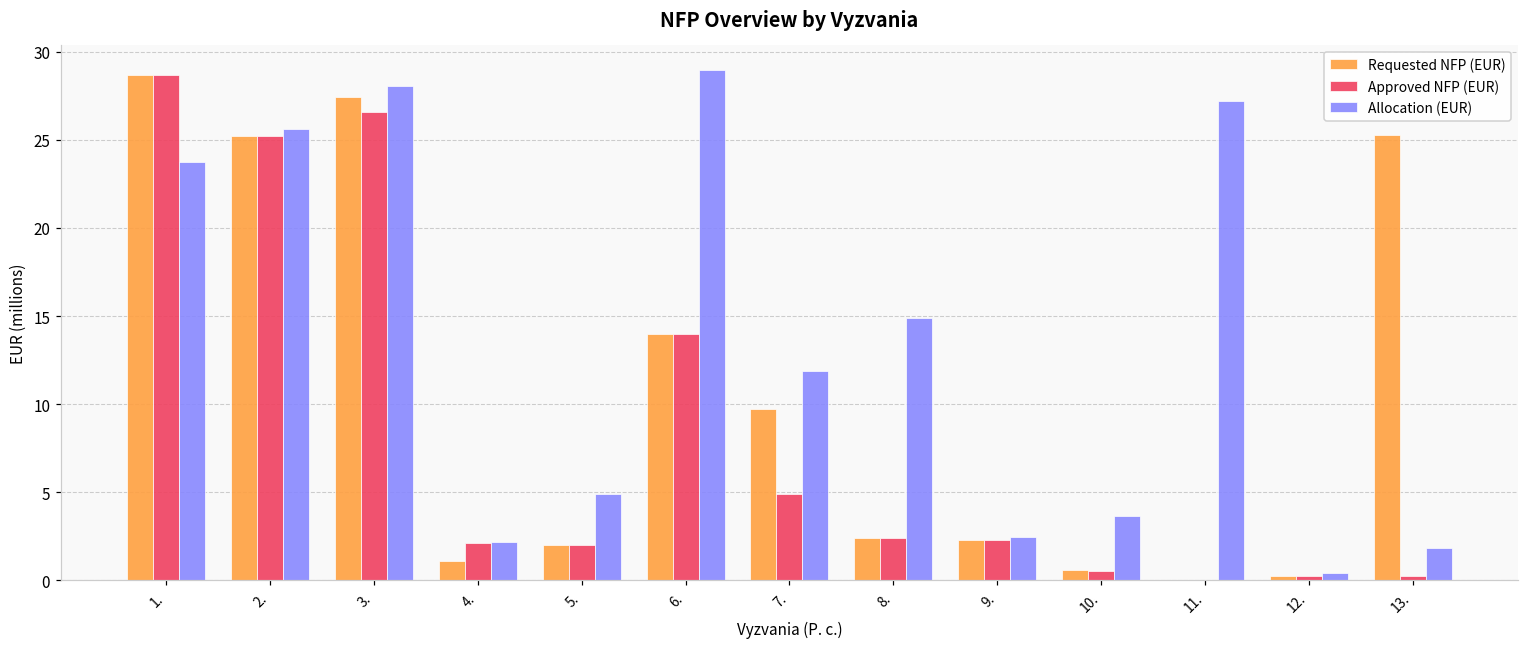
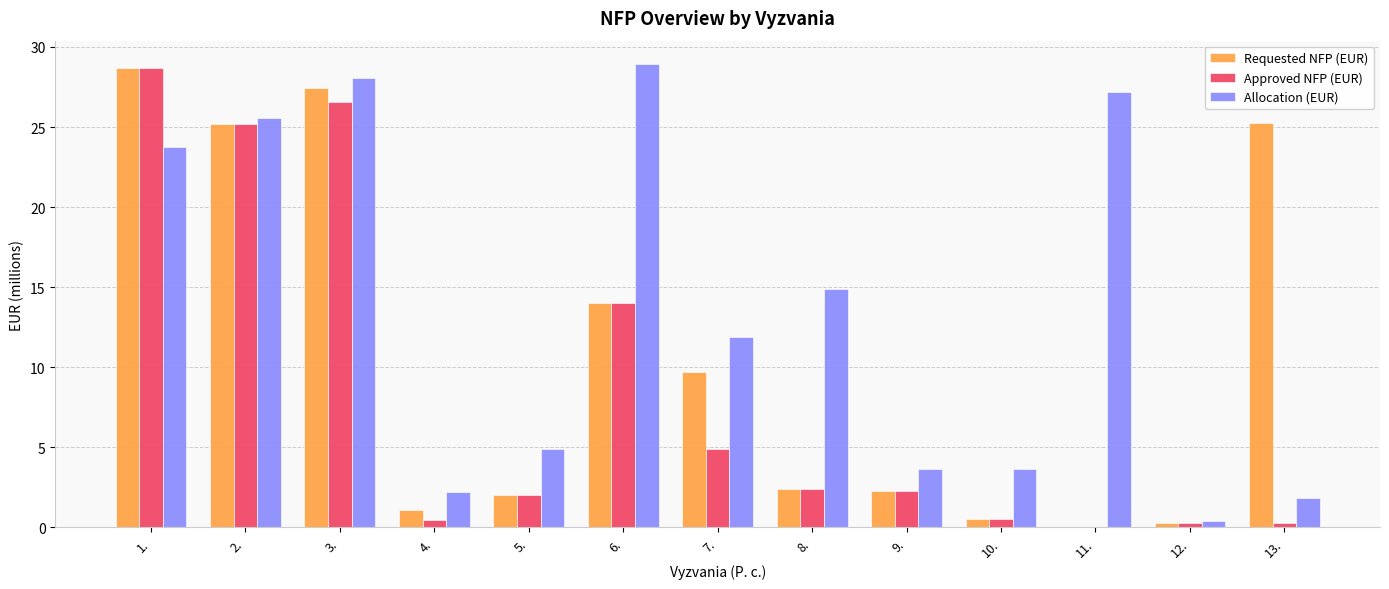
  {
    "Requested NFP (EUR)": {
      "1.": 28.7,
      "2.": 25.2,
      "3.": 27.4,
      "4.": 1.1,
      "5.": 2.0,
      "6.": 14.0,
      "7.": 9.7,
      "8.": 2.4,
      "9.": 2.3,
      "10.": 0.6,
      "11.": 0.0,
      "12.": 0.2,
      "13.": 25.3
    },
    "Approved NFP (EUR)": {
      "1.": 28.7,
      "2.": 25.2,
      "3.": 26.6,
-     "4.": 2.1,
+     "4.": 0.5,
      "5.": 2.0,
      "6.": 14.0,
      "7.": 4.9,
      "8.": 2.4,
      "9.": 2.3,
      "10.": 0.5,
      "11.": 0.0,
      "12.": 0.2,
      "13.": 0.3
    },
    "Allocation (EUR)": {
      "1.": 23.8,
      "2.": 25.6,
      "3.": 28.0,
      "4.": 2.2,
      "5.": 4.9,
      "6.": 28.9,
      "7.": 11.9,
      "8.": 14.9,
-     "9.": 2.5,
+     "9.": 3.7,
      "10.": 3.7,
      "11.": 27.2,
      "12.": 0.4,
      "13.": 1.9
    }
  }
